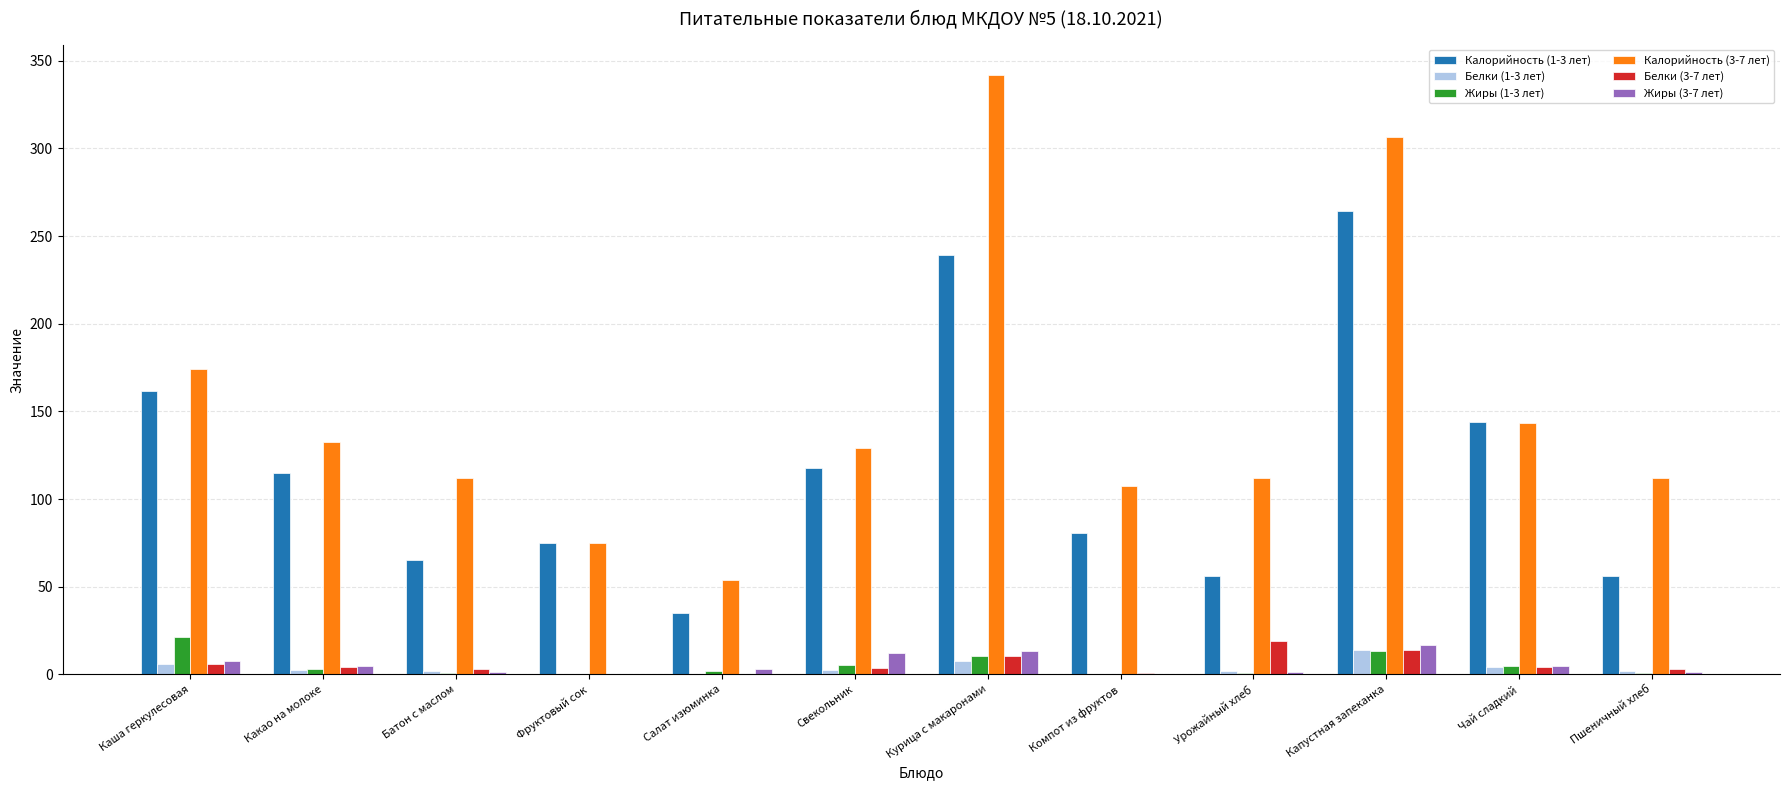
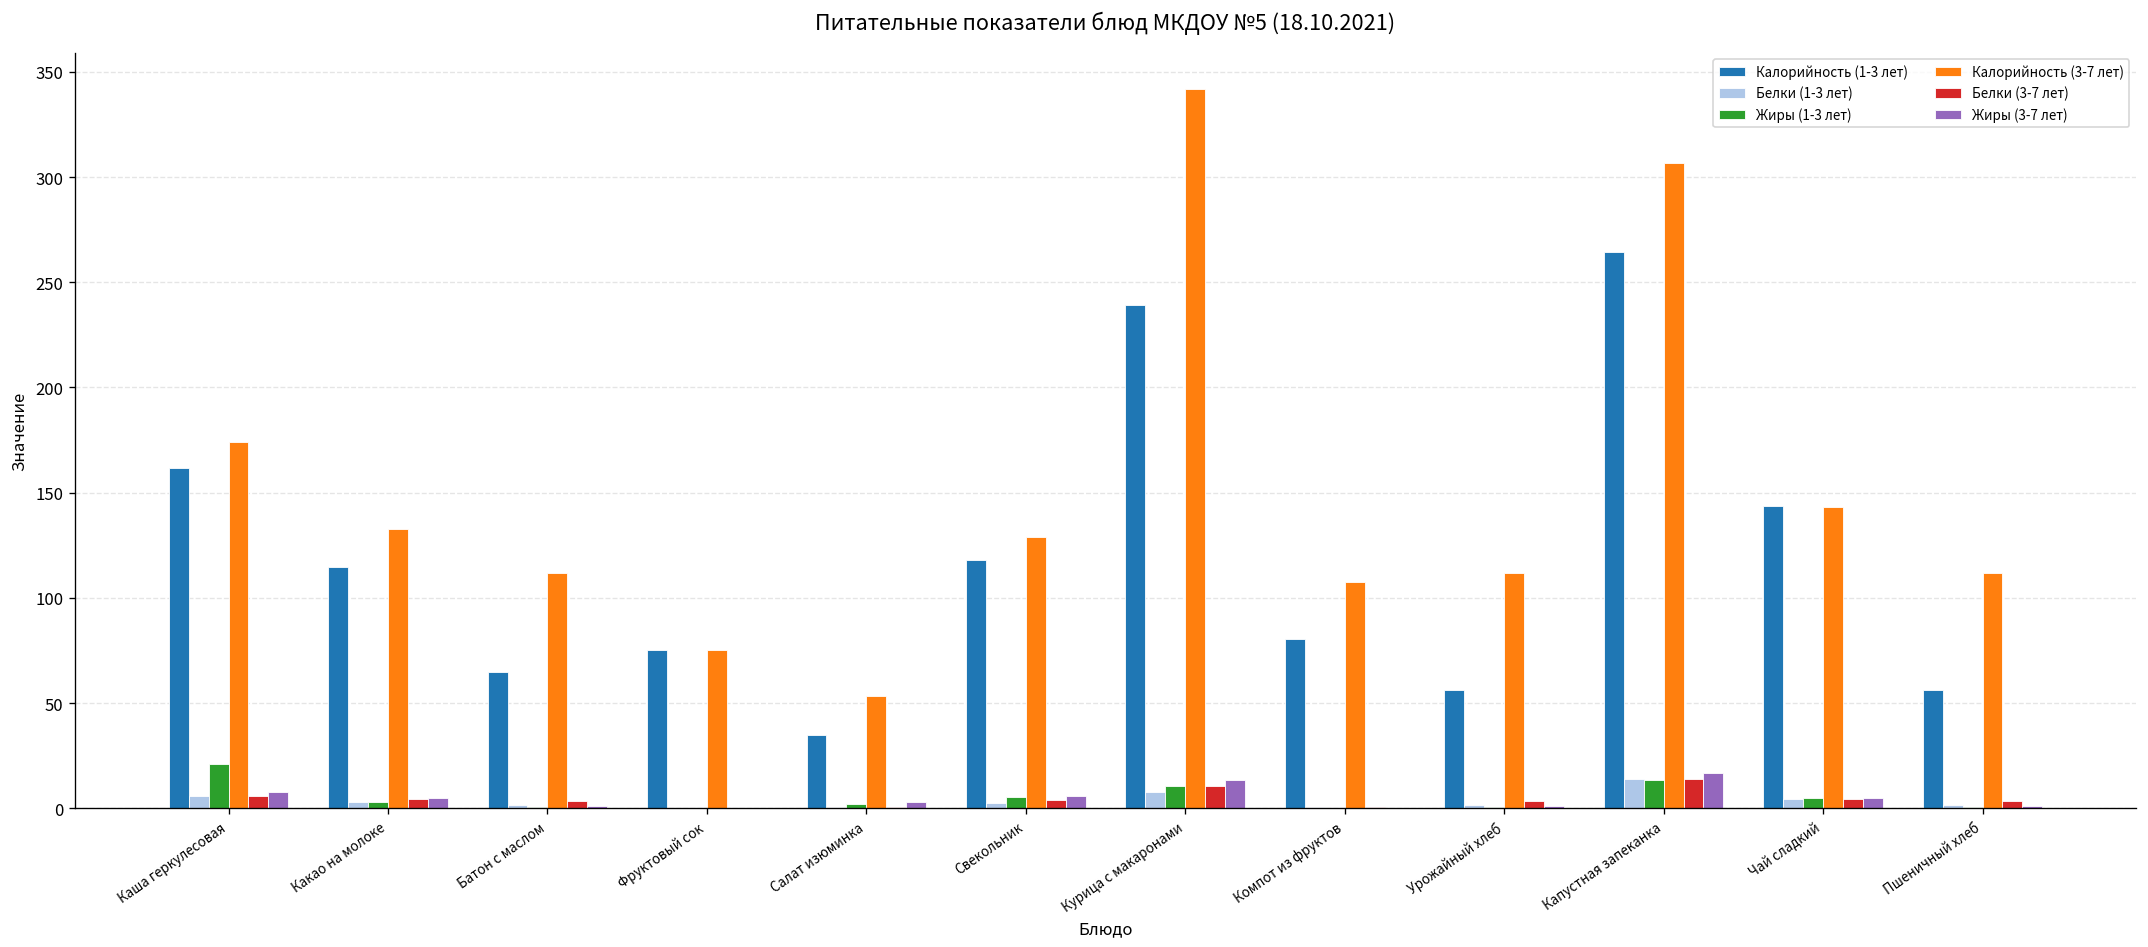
  {
    "Калорийность (1-3 лет)": {
      "Каша геркулесовая": 162,
      "Какао на молоке": 115,
      "Батон с маслом": 65,
      "Фруктовый сок": 75,
      "Салат изюминка": 35,
      "Свекольник": 118,
      "Курица с макаронами": 239,
      "Компот из фруктов": 81,
      "Урожайный хлеб": 56,
      "Капустная запеканка": 264,
      "Чай сладкий": 144,
      "Пшеничный хлеб": 56
    },
    "Белки (1-3 лет)": {
      "Каша геркулесовая": 6,
      "Какао на молоке": 3,
      "Батон с маслом": 2,
      "Свекольник": 3,
      "Курица с макаронами": 8,
      "Урожайный хлеб": 2,
      "Капустная запеканка": 14,
      "Чай сладкий": 4,
      "Пшеничный хлеб": 2
    },
    "Жиры (1-3 лет)": {
      "Каша геркулесовая": 21,
      "Какао на молоке": 3,
      "Фруктовый сок": 0,
      "Салат изюминка": 2,
      "Свекольник": 5,
      "Курица с макаронами": 10,
      "Компот из фруктов": 0,
      "Капустная запеканка": 13,
      "Чай сладкий": 5
    },
    "Калорийность (3-7 лет)": {
      "Каша геркулесовая": 174,
      "Какао на молоке": 133,
      "Батон с маслом": 112,
      "Фруктовый сок": 75,
      "Салат изюминка": 54,
      "Свекольник": 129,
      "Курица с макаронами": 342,
      "Компот из фруктов": 108,
      "Урожайный хлеб": 112,
      "Капустная запеканка": 307,
      "Чай сладкий": 143,
      "Пшеничный хлеб": 112
    },
    "Белки (3-7 лет)": {
      "Каша геркулесовая": 6,
      "Какао на молоке": 4,
      "Батон с маслом": 3,
      "Свекольник": 4,
      "Курица с макаронами": 11,
-     "Урожайный хлеб": 19,
+     "Урожайный хлеб": 3,
      "Капустная запеканка": 14,
      "Чай сладкий": 4,
      "Пшеничный хлеб": 3
    },
    "Жиры (3-7 лет)": {
      "Каша геркулесовая": 8,
      "Какао на молоке": 5,
      "Фруктовый сок": 0,
      "Салат изюминка": 3,
-     "Свекольник": 12,
+     "Свекольник": 6,
      "Курица с макаронами": 13,
      "Компот из фруктов": 0,
      "Капустная запеканка": 17,
      "Чай сладкий": 5
    }
  }
